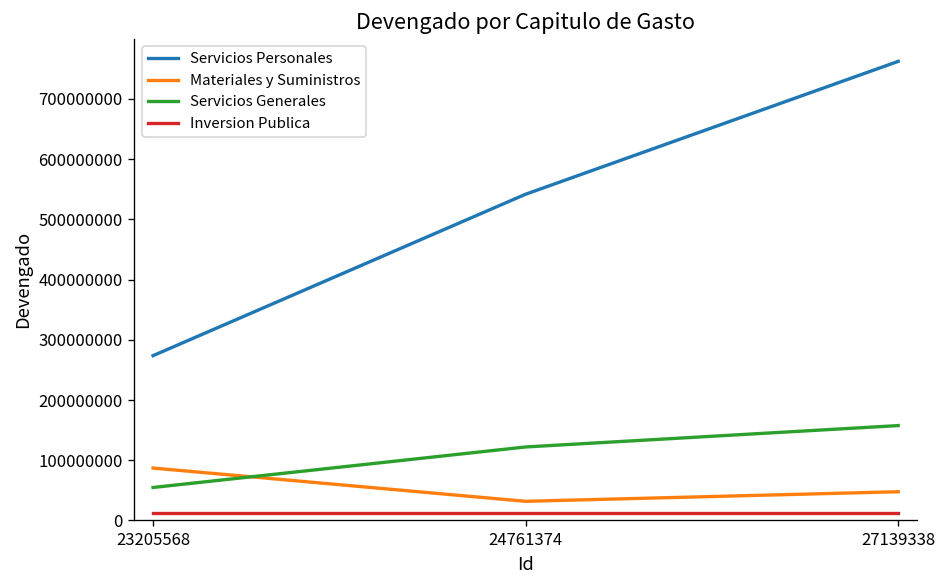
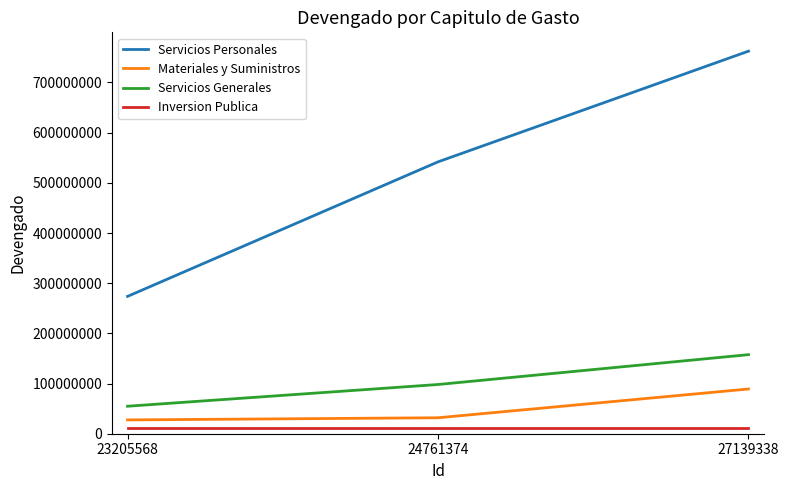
  {
    "Servicios Personales": {
      "23205568": 270000000,
      "24761374": 540000000,
      "27139338": 760000000
    },
    "Materiales y Suministros": {
-     "23205568": 90000000,
+     "23205568": 30000000,
      "24761374": 30000000,
-     "27139338": 50000000
+     "27139338": 90000000
    },
    "Servicios Generales": {
      "23205568": 50000000,
-     "24761374": 120000000,
+     "24761374": 100000000,
      "27139338": 160000000
    },
    "Inversion Publica": {
      "23205568": 10000000,
      "24761374": 10000000,
      "27139338": 10000000
    }
  }
